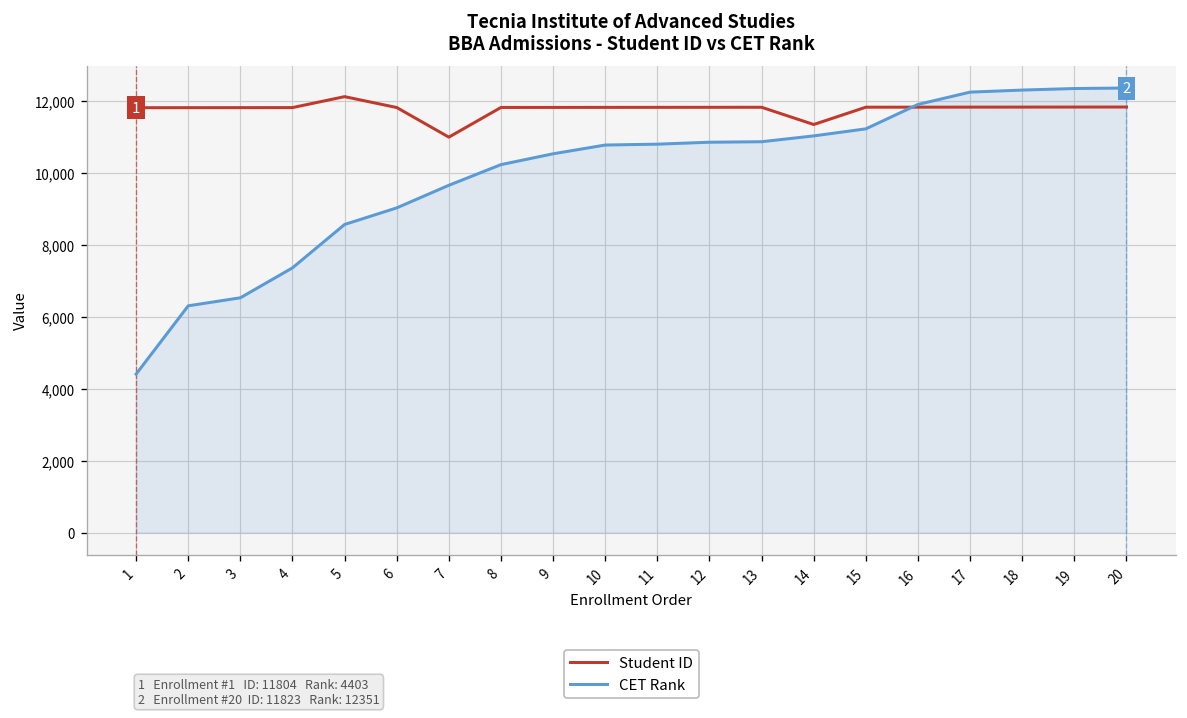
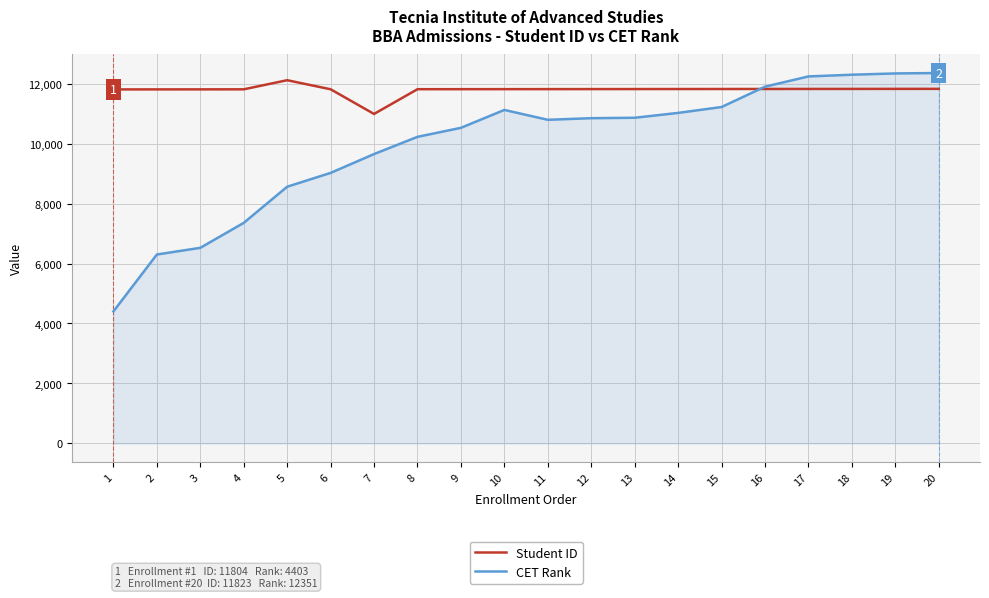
  {
    "Student ID": {
      "2": "11,800",
      "3": "11,800",
      "4": "11,800",
      "5": "12,100",
      "6": "11,800",
      "7": "11,000",
      "8": "11,800",
      "9": "11,800",
      "10": "11,800",
      "11": "11,800",
      "12": "11,800",
      "13": "11,800",
-     "14": "11,300",
+     "14": "11,800",
      "15": "11,800",
      "17": "11,800",
      "18": "11,800",
      "19": "11,800",
      "20": "11,800"
    },
    "CET Rank": {
      "1": "4,400",
      "2": "6,300",
      "3": "6,500",
      "4": "7,400",
      "5": "8,600",
      "6": "9,000",
      "7": "9,600",
      "8": "10,200",
      "9": "10,500",
-     "10": "10,800",
+     "10": "11,100",
      "11": "10,800",
      "12": "10,800",
      "13": "10,900",
      "14": "11,000",
      "15": "11,200",
      "17": "12,200",
      "18": "12,300",
      "19": "12,300"
    }
  }
